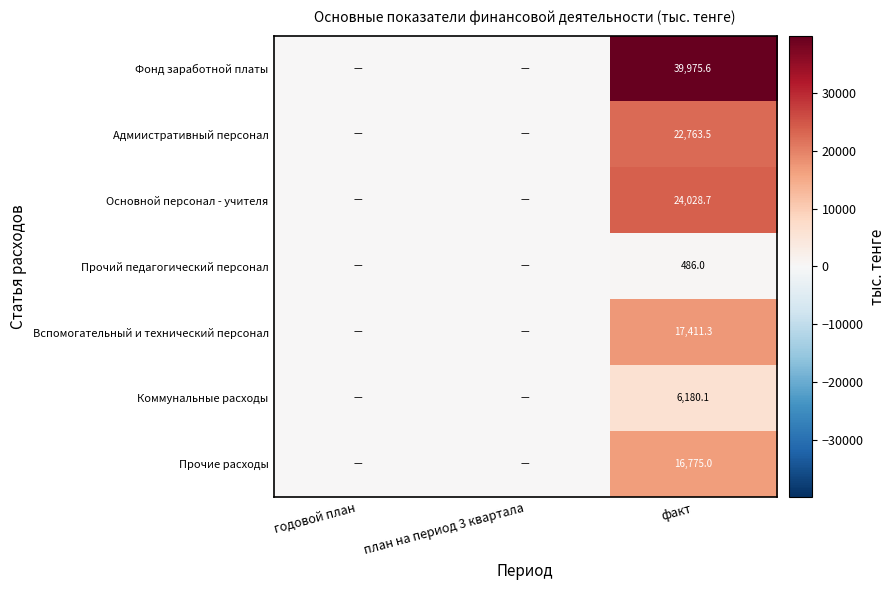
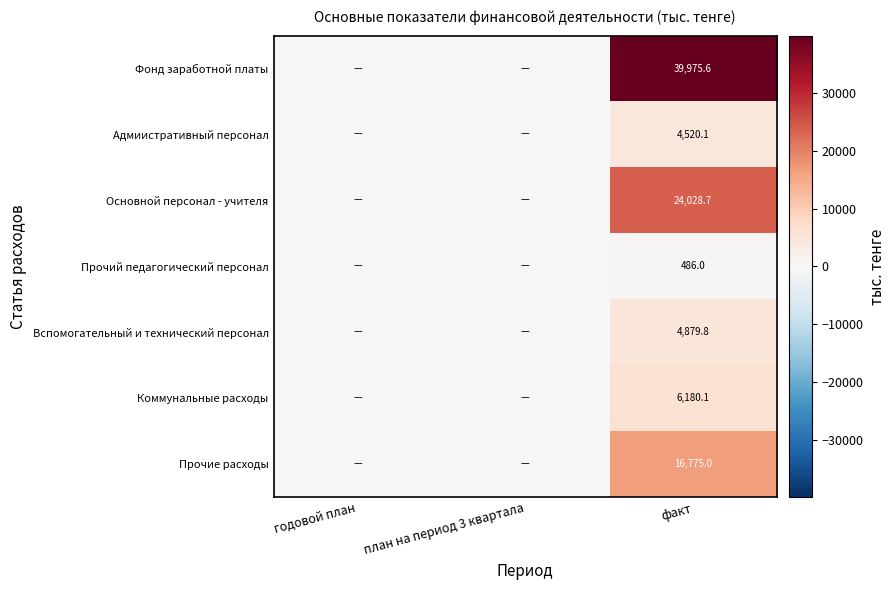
  {
    "Фонд заработной платы": {
      "факт": "39,975.6"
    },
    "Адмиистративный персонал": {
-     "факт": "22,763.5"
+     "факт": "4,520.1"
    },
    "Основной персонал - учителя": {
      "факт": "24,028.7"
    },
    "Прочий педагогический персонал": {
      "факт": "486.0"
    },
    "Вспомогательный и технический персонал": {
-     "факт": "17,411.3"
+     "факт": "4,879.8"
    },
    "Коммунальные расходы": {
      "факт": "6,180.1"
    },
    "Прочие расходы": {
      "факт": "16,775.0"
    }
  }
